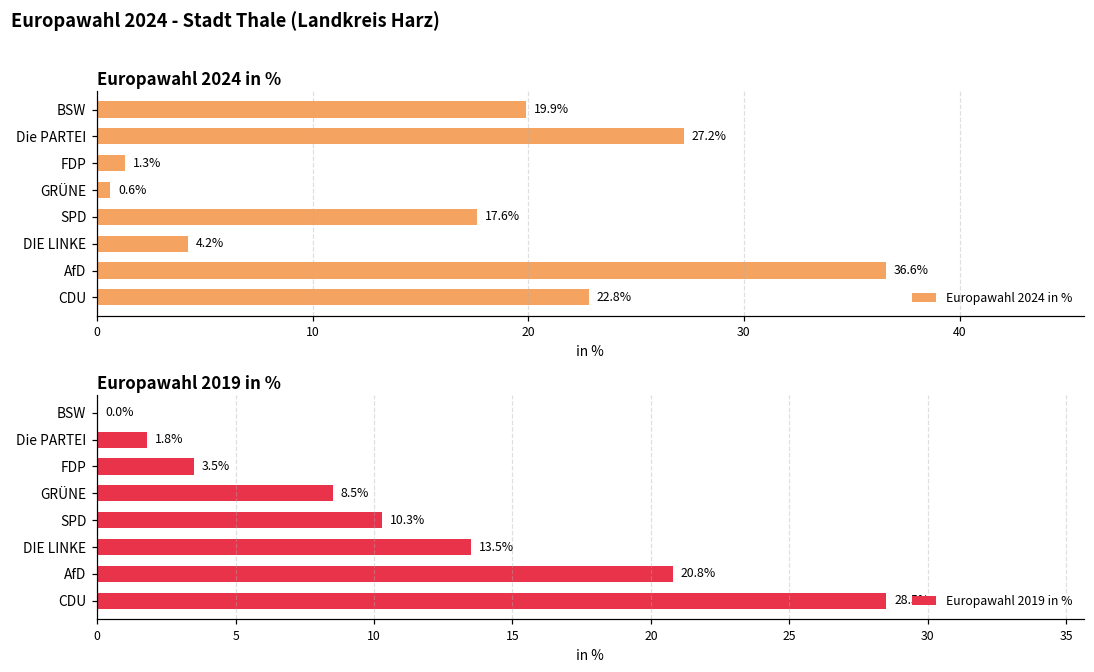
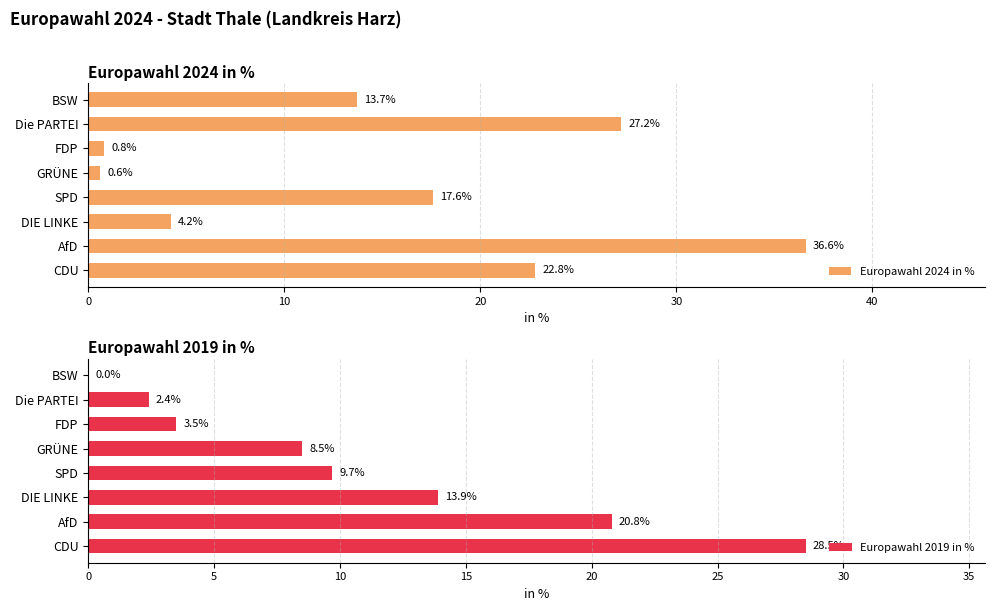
  {
    "Europawahl 2024 in %": {
-     "BSW": "19.9%",
+     "BSW": "13.7%",
      "Die PARTEI": "27.2%",
-     "FDP": "1.3%",
+     "FDP": "0.8%",
      "GRÜNE": "0.6%",
      "SPD": "17.6%",
      "DIE LINKE": "4.2%",
      "AfD": "36.6%",
      "CDU": "22.8%"
    },
    "Europawahl 2019 in %": {
      "BSW": "0.0%",
-     "Die PARTEI": "1.8%",
+     "Die PARTEI": "2.4%",
      "FDP": "3.5%",
      "GRÜNE": "8.5%",
-     "SPD": "10.3%",
-     "DIE LINKE": "13.5%",
+     "SPD": "9.7%",
+     "DIE LINKE": "13.9%",
      "AfD": "20.8%",
      "CDU": "28.5%"
    }
  }
